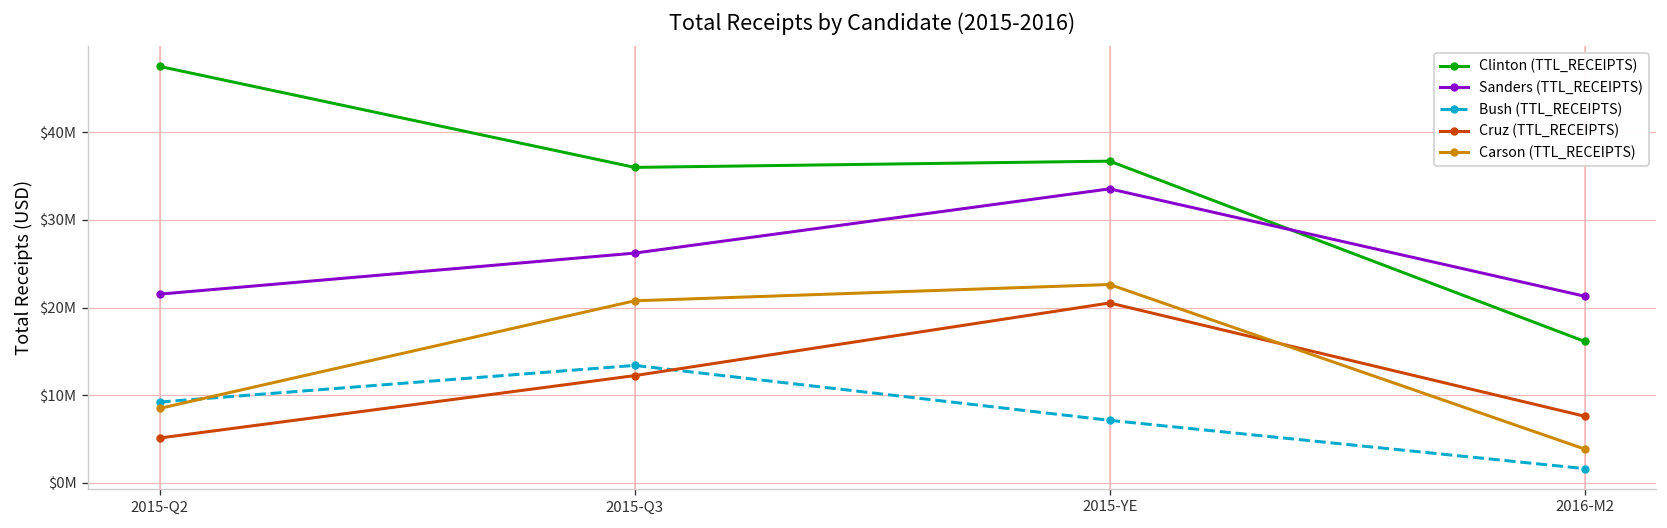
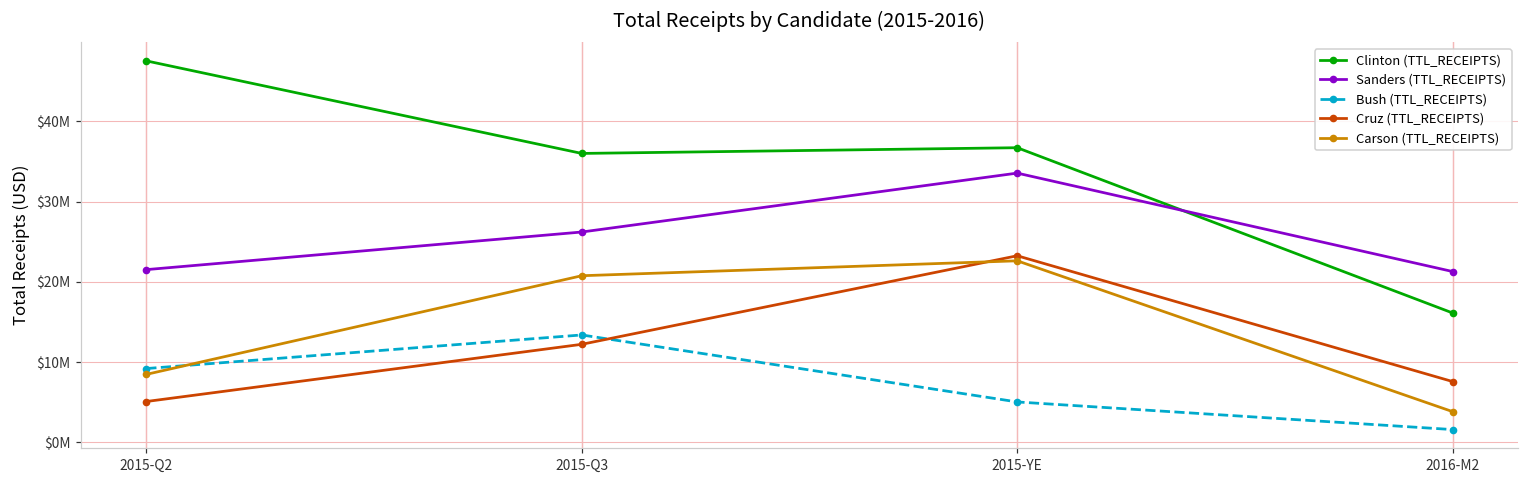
  {
    "Clinton (TTL_RECEIPTS)": {
      "2015-Q2": "$48000000",
      "2015-Q3": "$36000000",
      "2015-YE": "$37000000",
      "2016-M2": "$16000000"
    },
    "Sanders (TTL_RECEIPTS)": {
      "2015-Q2": "$22000000",
      "2015-Q3": "$26000000",
      "2015-YE": "$34000000",
      "2016-M2": "$21000000"
    },
    "Bush (TTL_RECEIPTS)": {
      "2015-Q2": "$9000000",
      "2015-Q3": "$13000000",
-     "2015-YE": "$7000000",
+     "2015-YE": "$5000000",
      "2016-M2": "$2000000"
    },
    "Cruz (TTL_RECEIPTS)": {
      "2015-Q2": "$5000000",
      "2015-Q3": "$12000000",
-     "2015-YE": "$21000000",
+     "2015-YE": "$23000000",
      "2016-M2": "$8000000"
    },
    "Carson (TTL_RECEIPTS)": {
      "2015-Q2": "$8000000",
      "2015-Q3": "$21000000",
      "2015-YE": "$23000000",
      "2016-M2": "$4000000"
    }
  }
